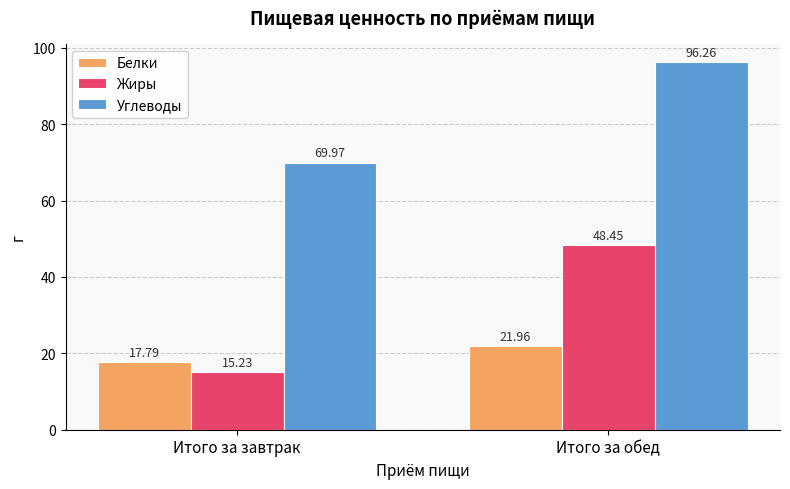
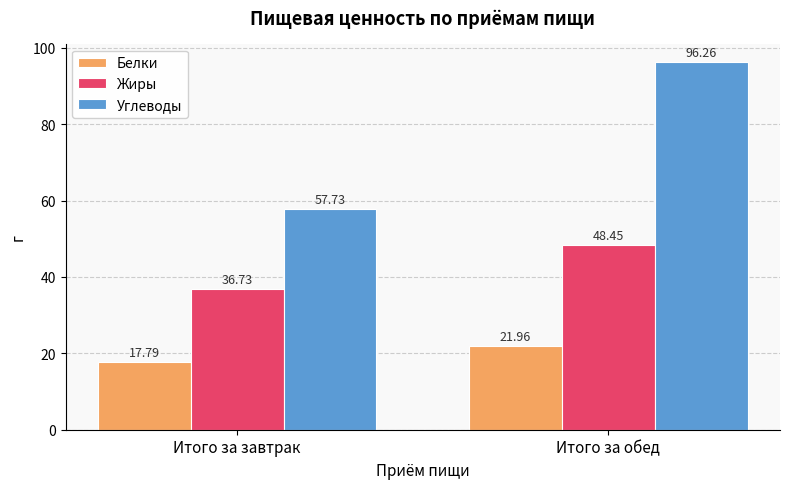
  {
    "Белки": {
      "Итого за завтрак": 17.79,
      "Итого за обед": 21.96
    },
    "Жиры": {
-     "Итого за завтрак": 15.23,
+     "Итого за завтрак": 36.73,
      "Итого за обед": 48.45
    },
    "Углеводы": {
-     "Итого за завтрак": 69.97,
+     "Итого за завтрак": 57.73,
      "Итого за обед": 96.26
    }
  }
